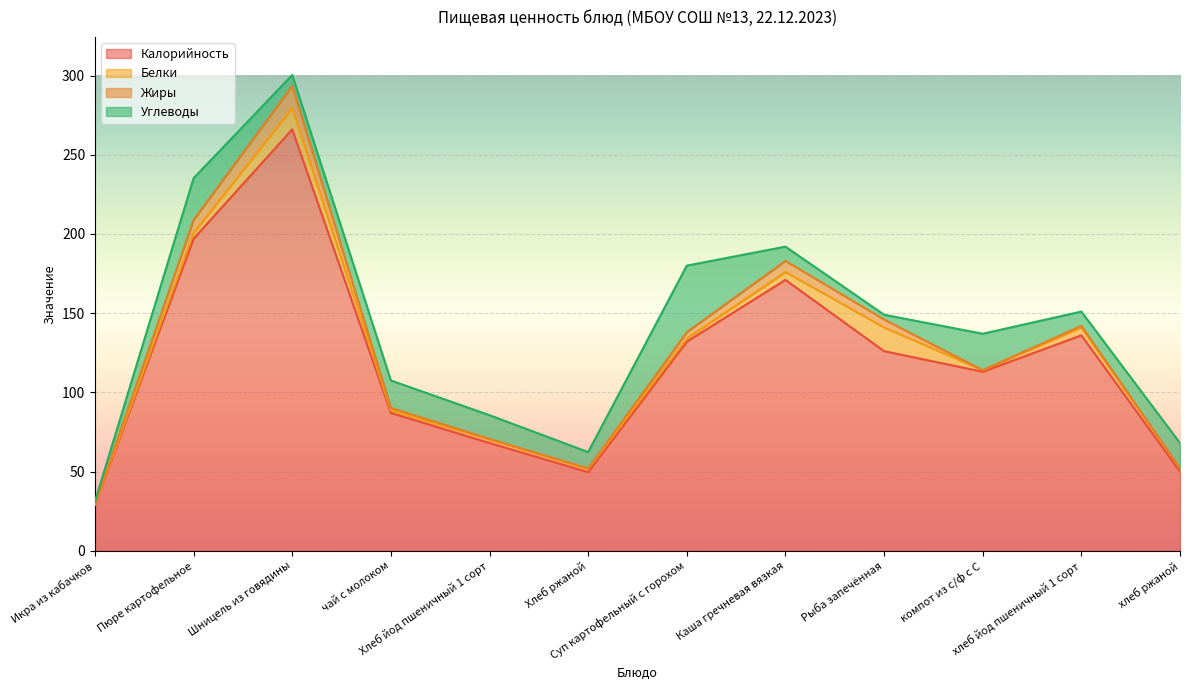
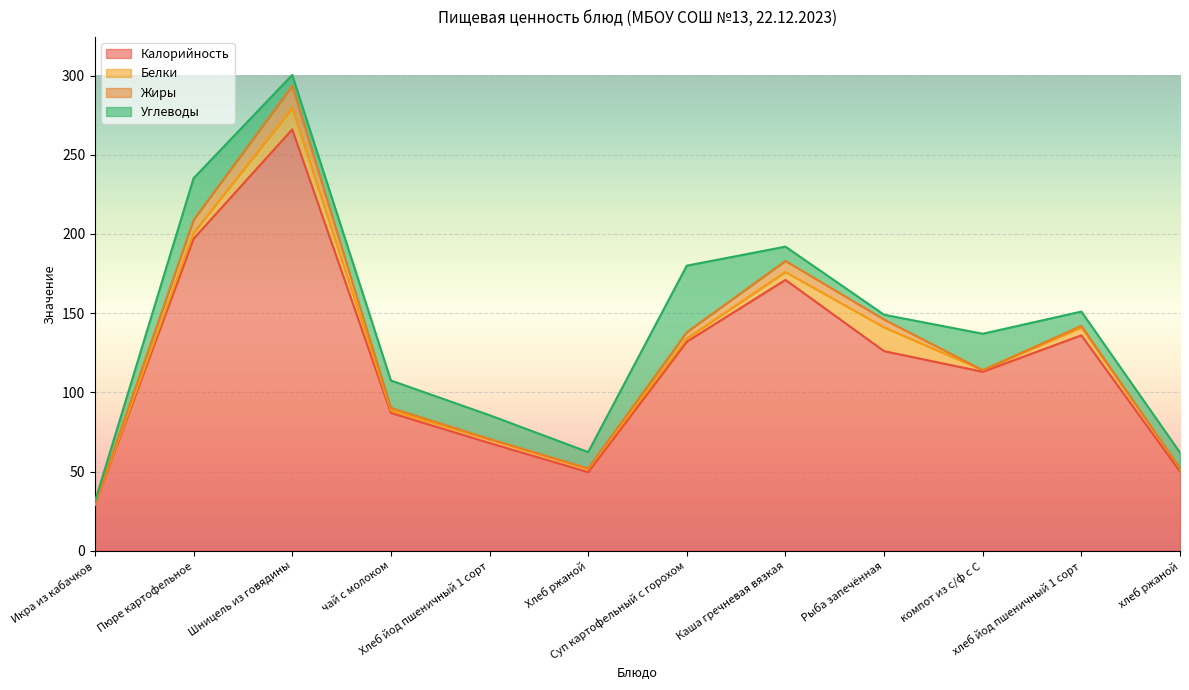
  {
    "Углеводы": {
      "Икра из кабачков": 2,
      "Пюре картофельное": 26,
      "Шницель из говядины": 7,
      "чай с молоком": 17,
      "Хлеб йод пшеничный 1 сорт": 15,
      "Хлеб ржаной": 10,
      "Суп картофельный с горохом": 42,
      "Каша гречневая вязкая": 9,
      "Рыба запечённая": 3,
      "компот из с/ф с С": 23,
      "хлеб йод пшеничный 1 сорт": 9,
-     "хлеб ржаной": 16
+     "хлеб ржаной": 10
    }
  }
